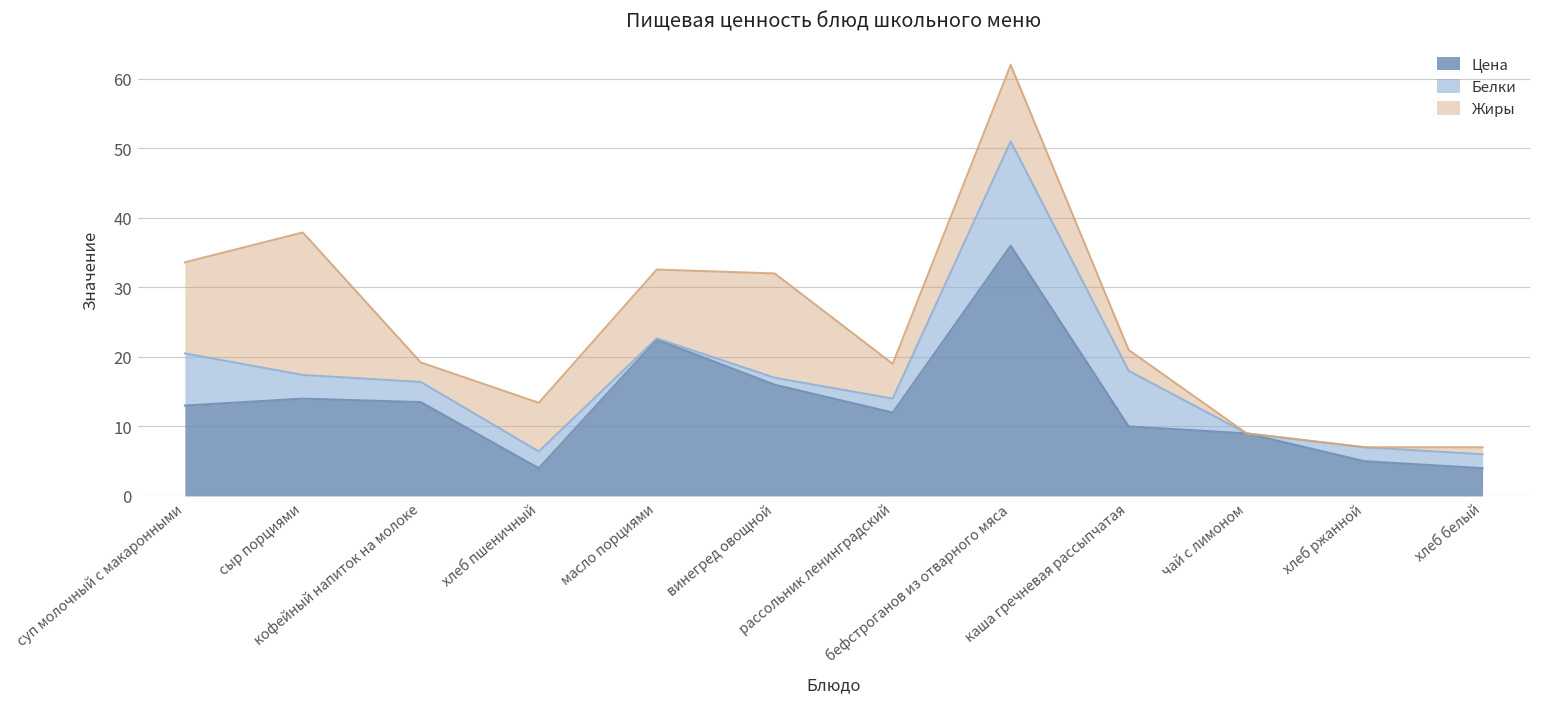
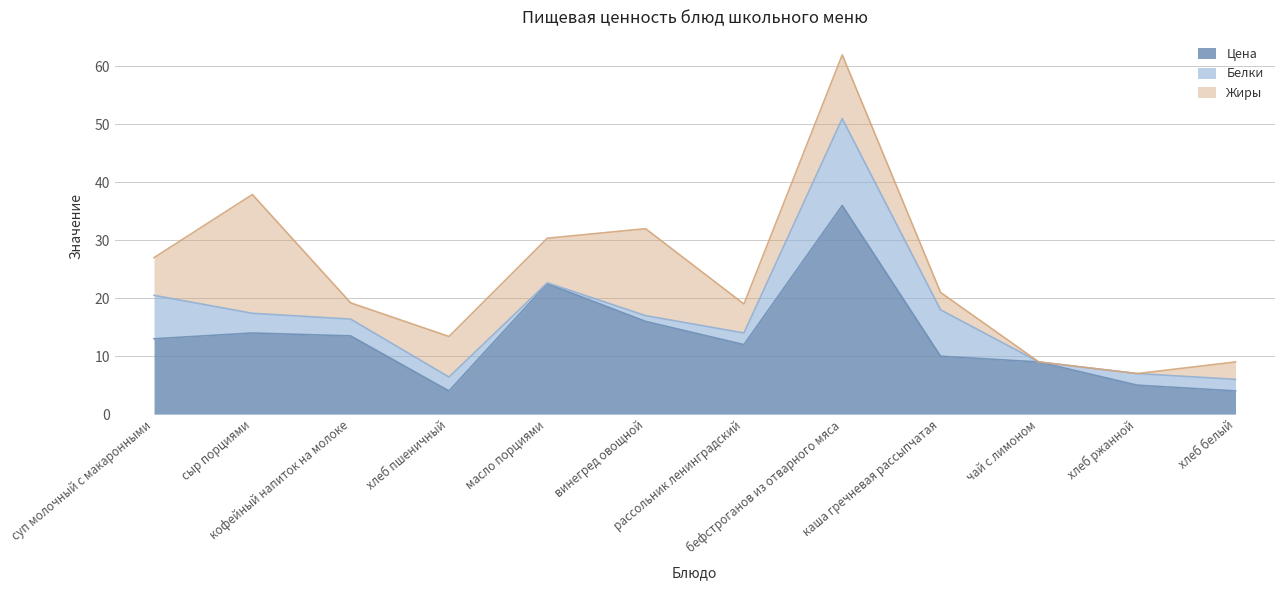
  {
    "Жиры": {
-     "суп молочный с макаронными": 13,
+     "суп молочный с макаронными": 7,
      "сыр порциями": 21,
      "кофейный напиток на молоке": 3,
      "хлеб пшеничный": 7,
-     "масло порциями": 10,
+     "масло порциями": 8,
      "винегред овощной": 15,
      "рассольник ленинградский": 5,
      "бефстроганов из отварного мяса": 11,
      "каша гречневая рассыпчатая": 3,
-     "хлеб белый": 1
+     "хлеб белый": 3
    }
  }
